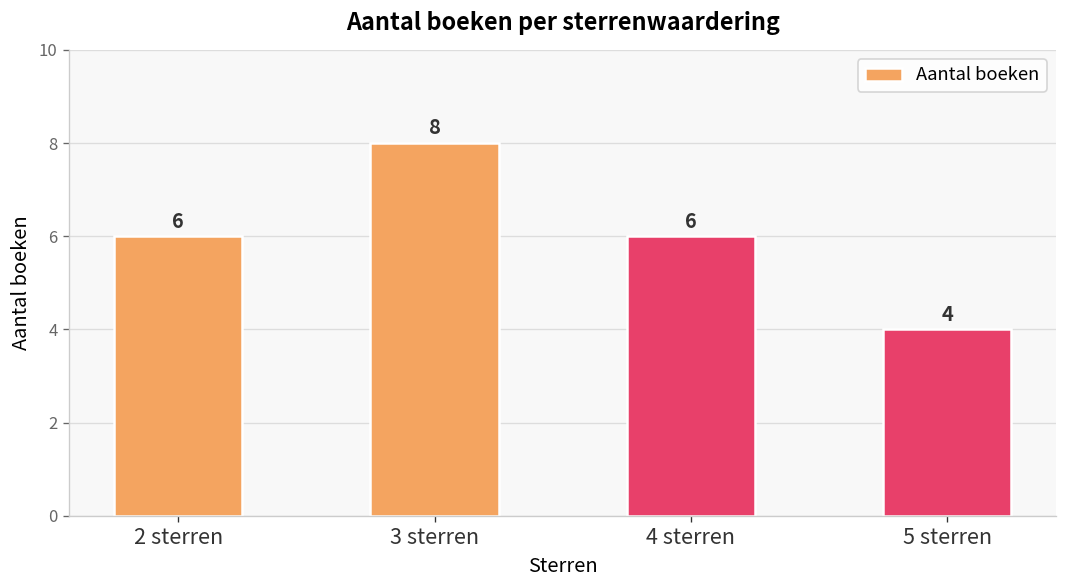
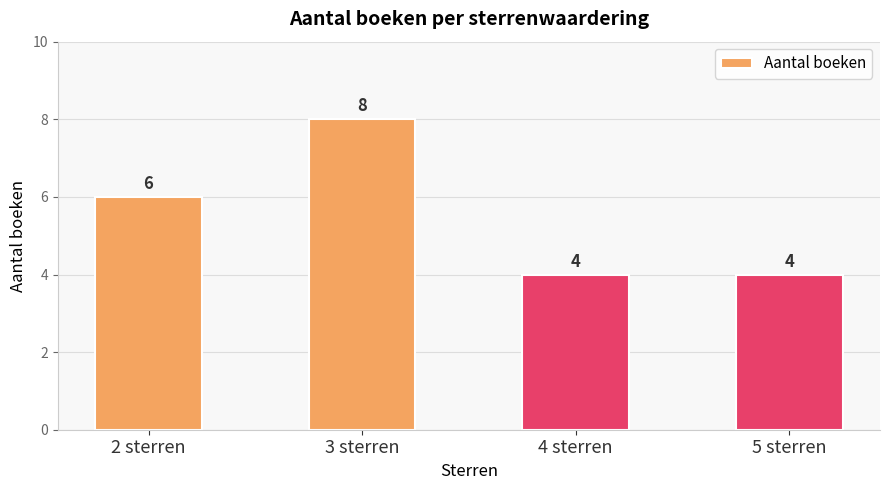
  {
    "2 sterren": 6,
    "3 sterren": 8,
-   "4 sterren": 6,
+   "4 sterren": 4,
    "5 sterren": 4
  }
